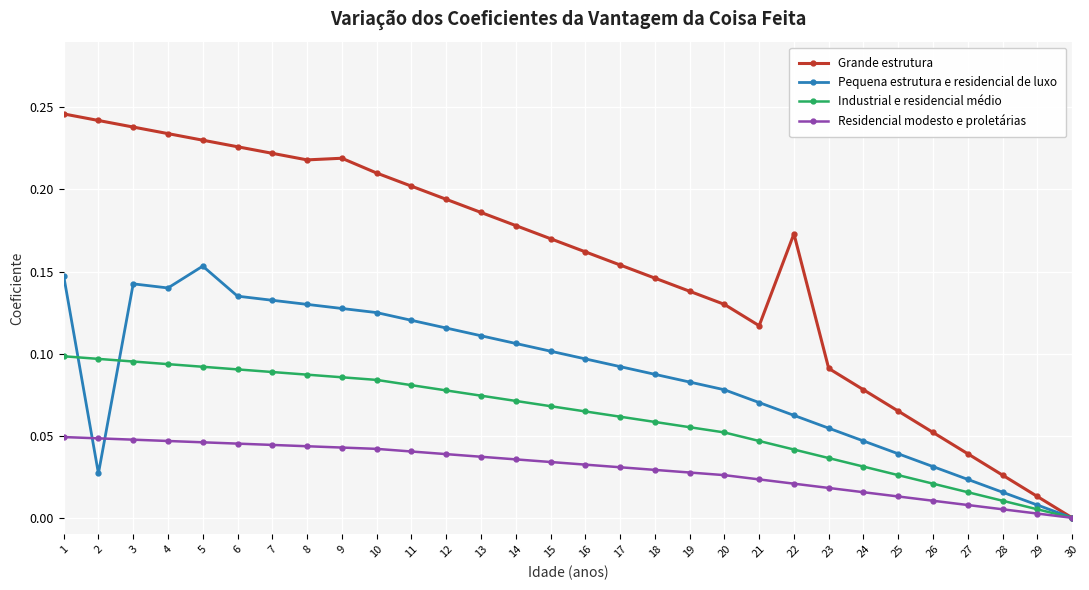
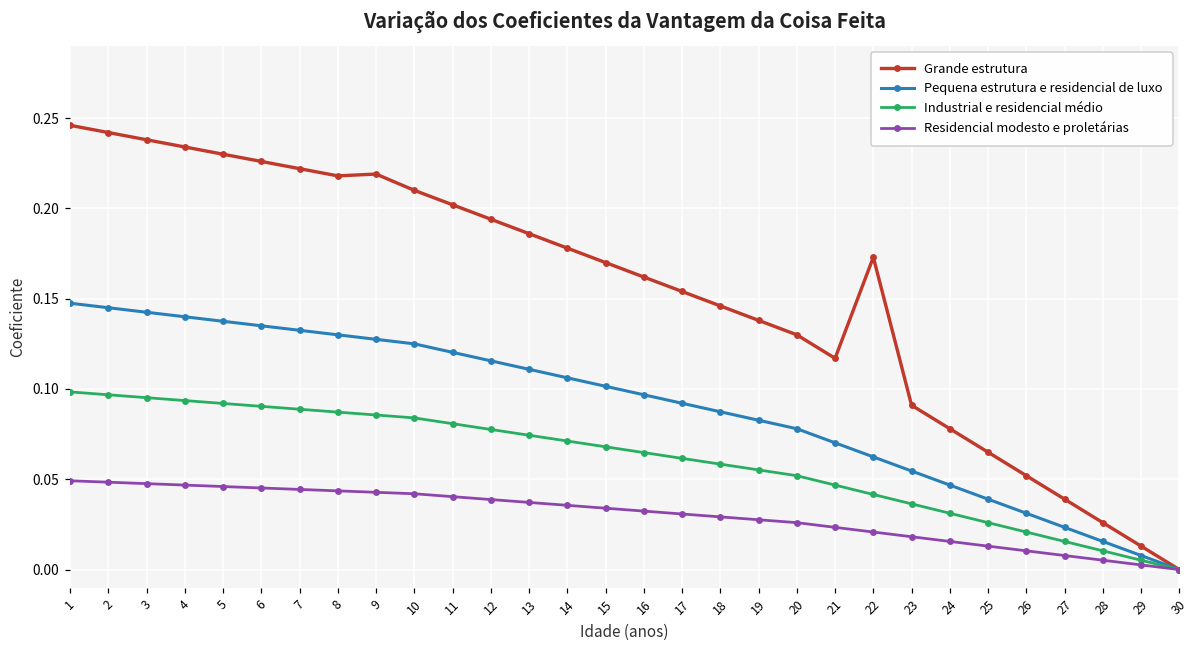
  {
    "Grande estrutura": {
      "1": 0.246,
      "2": 0.242,
      "3": 0.238,
      "4": 0.234,
      "5": 0.230,
      "6": 0.226,
      "7": 0.222,
      "8": 0.218,
      "9": 0.219,
      "10": 0.210,
      "11": 0.202,
      "12": 0.194,
      "13": 0.186,
      "14": 0.178,
      "15": 0.170,
      "16": 0.162,
      "17": 0.154,
      "18": 0.146,
      "19": 0.138,
      "20": 0.130,
      "21": 0.117,
      "22": 0.173,
      "23": 0.091,
      "24": 0.078,
      "25": 0.065,
      "26": 0.052,
      "27": 0.039,
      "28": 0.026,
      "29": 0.013
    },
    "Pequena estrutura e residencial de luxo": {
      "1": 0.148,
-     "2": 0.027,
+     "2": 0.145,
      "3": 0.143,
      "4": 0.140,
-     "5": 0.153,
+     "5": 0.138,
      "6": 0.135,
      "7": 0.133,
      "8": 0.130,
      "9": 0.128,
      "10": 0.125,
      "11": 0.120,
      "12": 0.116,
      "13": 0.111,
      "14": 0.106,
      "15": 0.102,
      "16": 0.097,
      "17": 0.092,
      "18": 0.087,
      "19": 0.083,
      "20": 0.078,
      "21": 0.070,
      "22": 0.062,
      "23": 0.055,
      "24": 0.047,
      "25": 0.039,
      "26": 0.031,
      "27": 0.023,
      "28": 0.016,
      "29": 0.008
    },
    "Industrial e residencial médio": {
      "1": 0.098,
      "2": 0.097,
      "3": 0.095,
      "4": 0.094,
      "5": 0.092,
      "6": 0.090,
      "7": 0.089,
      "8": 0.087,
      "9": 0.086,
      "10": 0.084,
      "11": 0.081,
      "12": 0.078,
      "13": 0.074,
      "14": 0.071,
      "15": 0.068,
      "16": 0.065,
      "17": 0.062,
      "18": 0.058,
      "19": 0.055,
      "20": 0.052,
      "21": 0.047,
      "22": 0.042,
      "23": 0.036,
      "24": 0.031,
      "25": 0.026,
      "26": 0.021,
      "27": 0.016,
      "28": 0.010,
      "29": 0.005
    },
    "Residencial modesto e proletárias": {
      "1": 0.049,
      "2": 0.048,
      "3": 0.048,
      "4": 0.047,
      "5": 0.046,
      "6": 0.045,
      "7": 0.044,
      "8": 0.044,
      "9": 0.043,
      "10": 0.042,
      "11": 0.040,
      "12": 0.039,
      "13": 0.037,
      "14": 0.036,
      "15": 0.034,
      "16": 0.032,
      "17": 0.031,
      "18": 0.029,
      "19": 0.028,
      "20": 0.026,
      "21": 0.023,
      "22": 0.021,
      "23": 0.018,
      "24": 0.016,
      "25": 0.013,
      "26": 0.010,
      "27": 0.008,
      "28": 0.005,
      "29": 0.003
    }
  }
